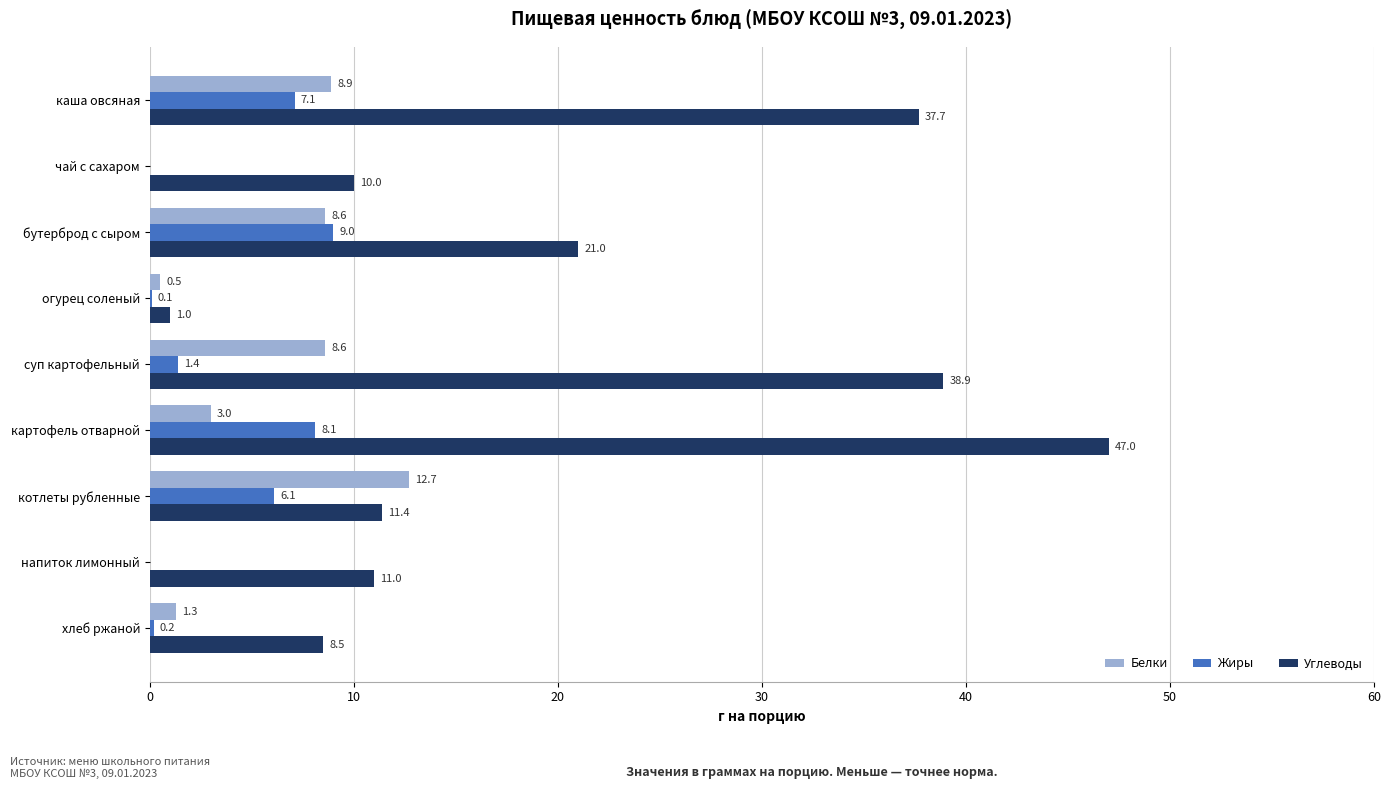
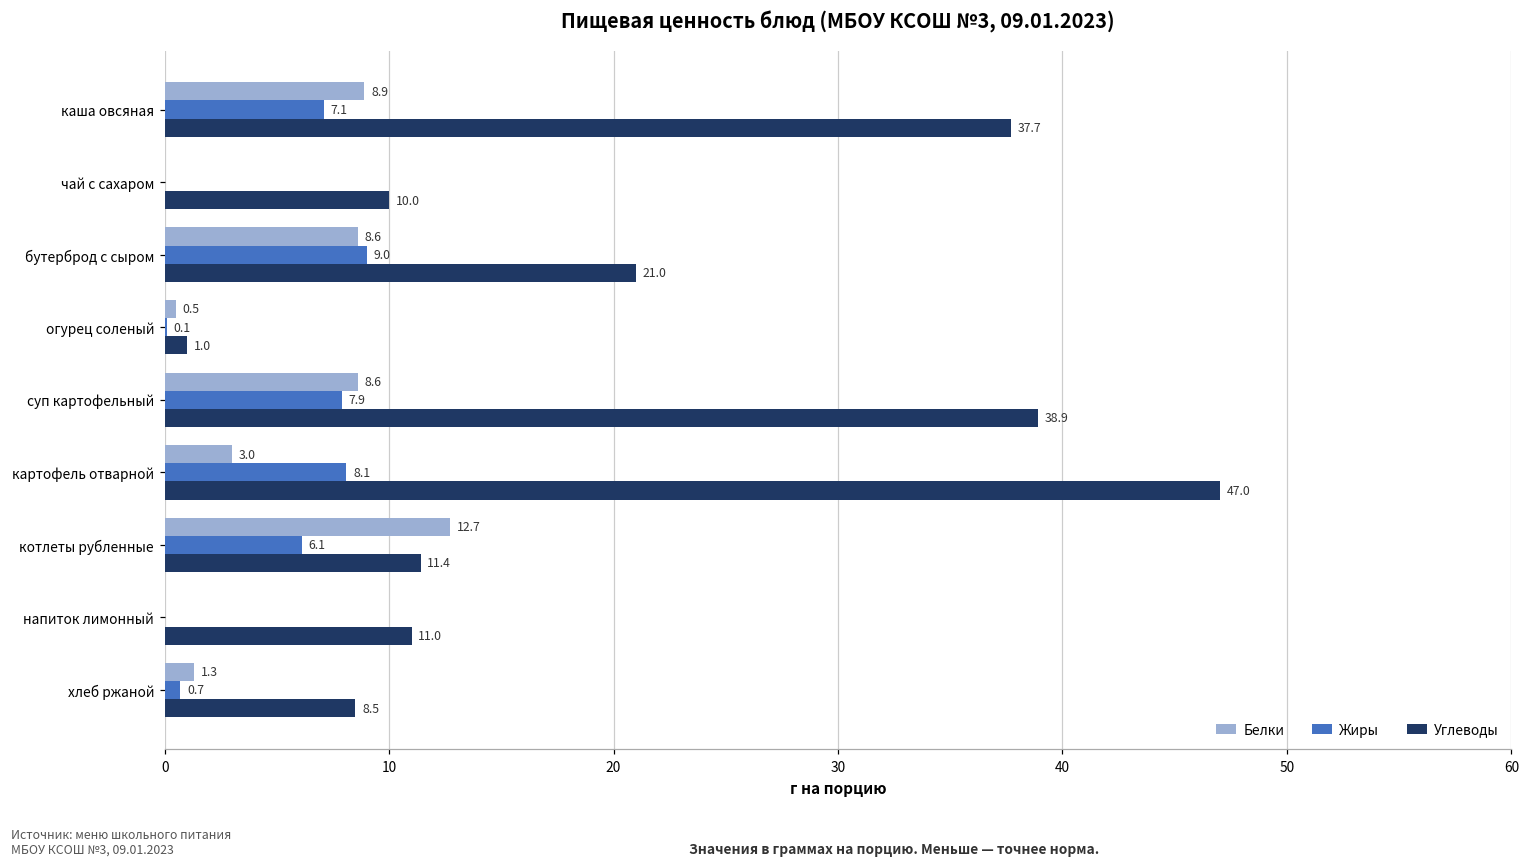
  {
    "Белки": {
      "каша овсяная": 8.9,
      "бутерброд с сыром": 8.6,
      "огурец соленый": 0.5,
      "суп картофельный": 8.6,
      "картофель отварной": 3.0,
      "котлеты рубленные": 12.7,
      "хлеб ржаной": 1.3
    },
    "Жиры": {
      "каша овсяная": 7.1,
      "бутерброд с сыром": 9.0,
      "огурец соленый": 0.1,
-     "суп картофельный": 1.4,
+     "суп картофельный": 7.9,
      "картофель отварной": 8.1,
      "котлеты рубленные": 6.1,
-     "хлеб ржаной": 0.2
+     "хлеб ржаной": 0.7
    },
    "Углеводы": {
      "каша овсяная": 37.7,
      "чай с сахаром": 10.0,
      "бутерброд с сыром": 21.0,
      "огурец соленый": 1.0,
      "суп картофельный": 38.9,
      "картофель отварной": 47.0,
      "котлеты рубленные": 11.4,
      "напиток лимонный": 11.0,
      "хлеб ржаной": 8.5
    }
  }
